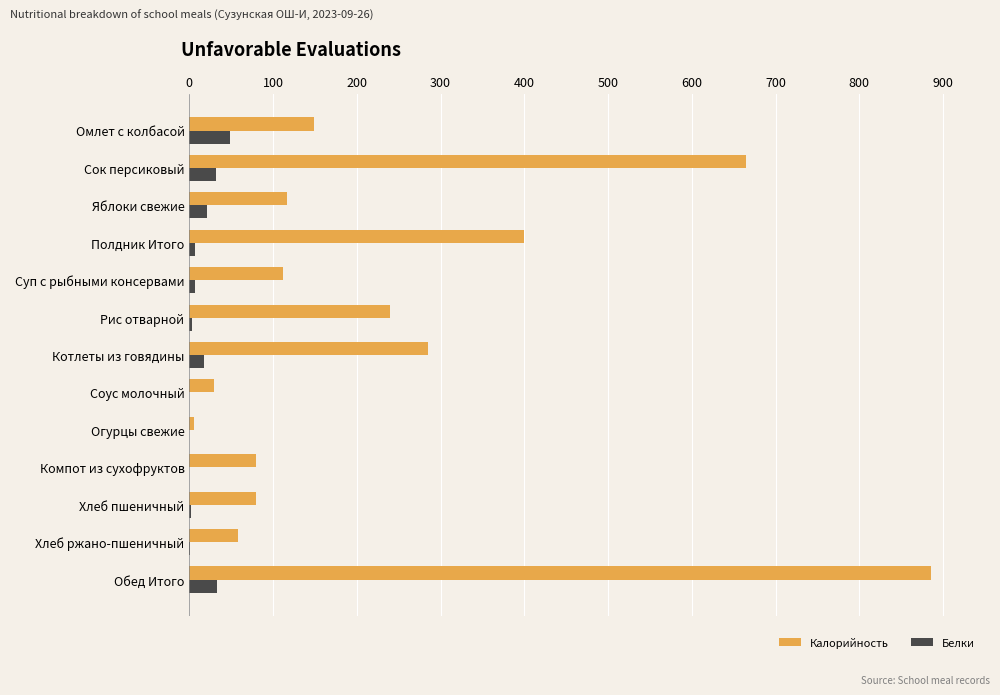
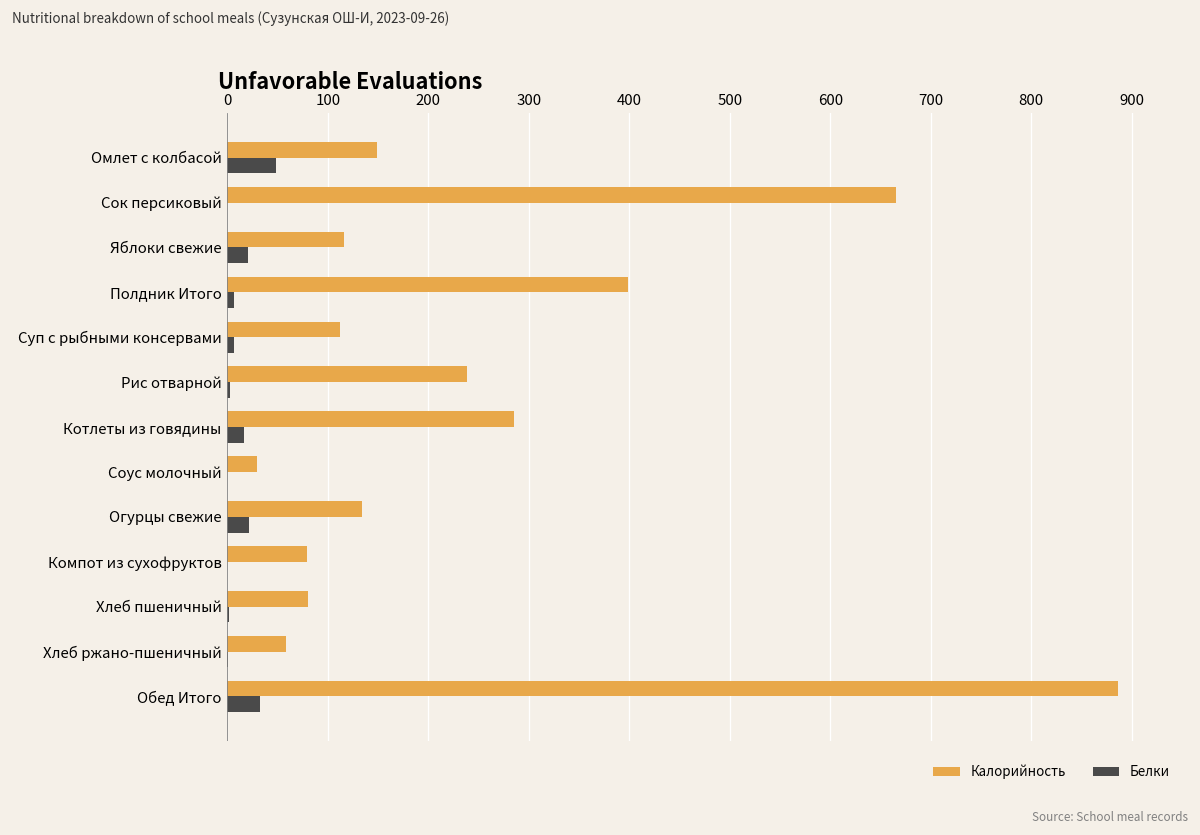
  {
    "Калорийность": {
      "Омлет с колбасой": 150,
      "Сок персиковый": 670,
      "Яблоки свежие": 120,
      "Полдник Итого": 400,
      "Суп с рыбными консервами": 110,
      "Рис отварной": 240,
      "Котлеты из говядины": 290,
      "Соус молочный": 30,
-     "Огурцы свежие": 10,
+     "Огурцы свежие": 130,
      "Компот из сухофруктов": 80,
      "Хлеб пшеничный": 80,
      "Хлеб ржано-пшеничный": 60,
      "Обед Итого": 890
    },
    "Белки": {
      "Омлет с колбасой": 50,
-     "Сок персиковый": 30,
+     "Сок персиковый": 0,
      "Яблоки свежие": 20,
      "Полдник Итого": 10,
      "Суп с рыбными консервами": 10,
      "Рис отварной": 0,
      "Котлеты из говядины": 20,
      "Соус молочный": 0,
-     "Огурцы свежие": 0,
+     "Огурцы свежие": 20,
      "Компот из сухофруктов": 0,
      "Обед Итого": 30
    }
  }
